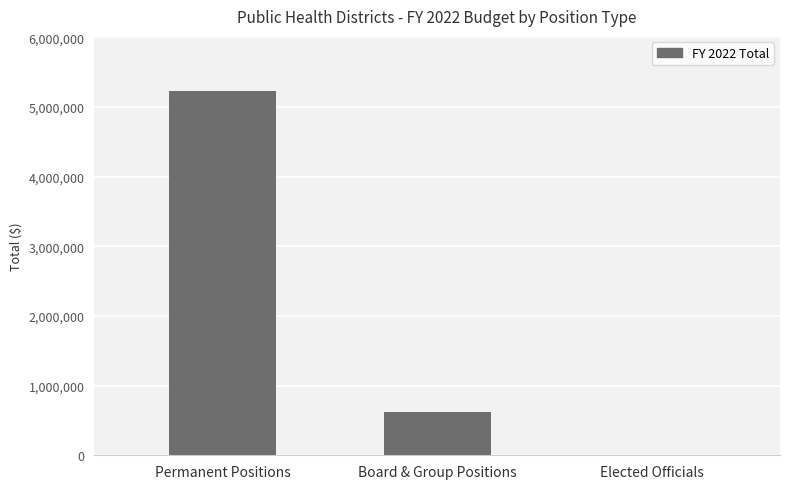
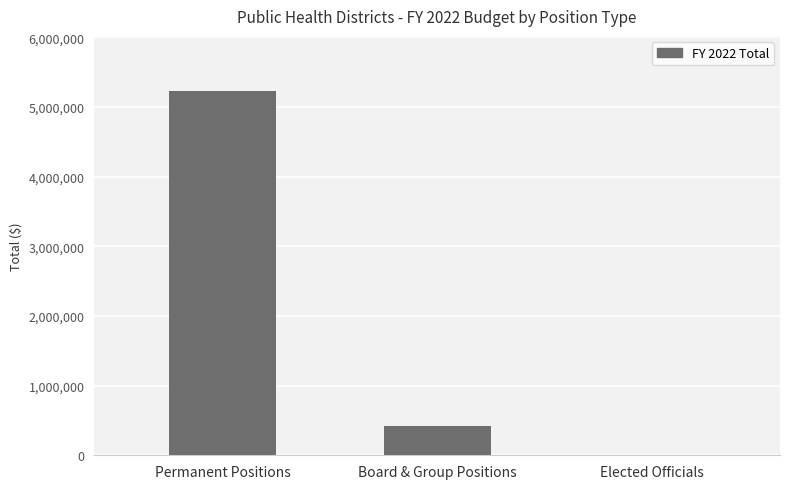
  {
    "Permanent Positions": "5,200,000",
-   "Board & Group Positions": "600,000",
+   "Board & Group Positions": "400,000",
    "Elected Officials": "0"
  }
